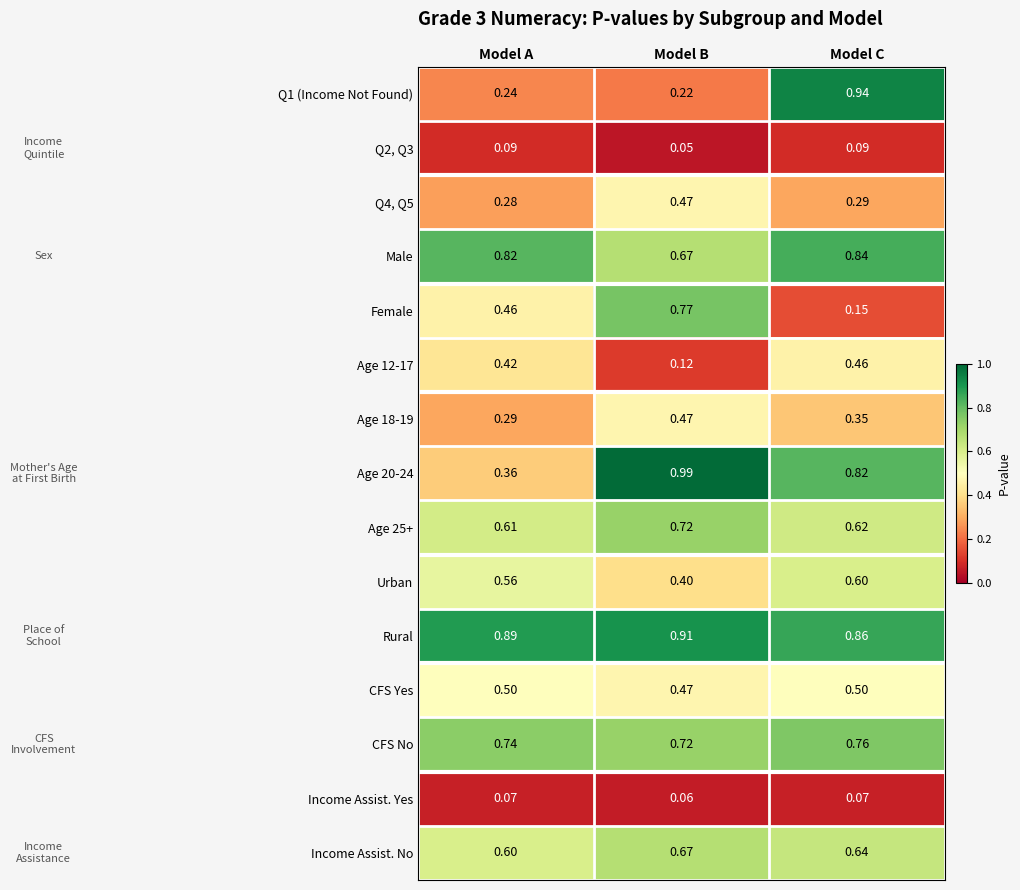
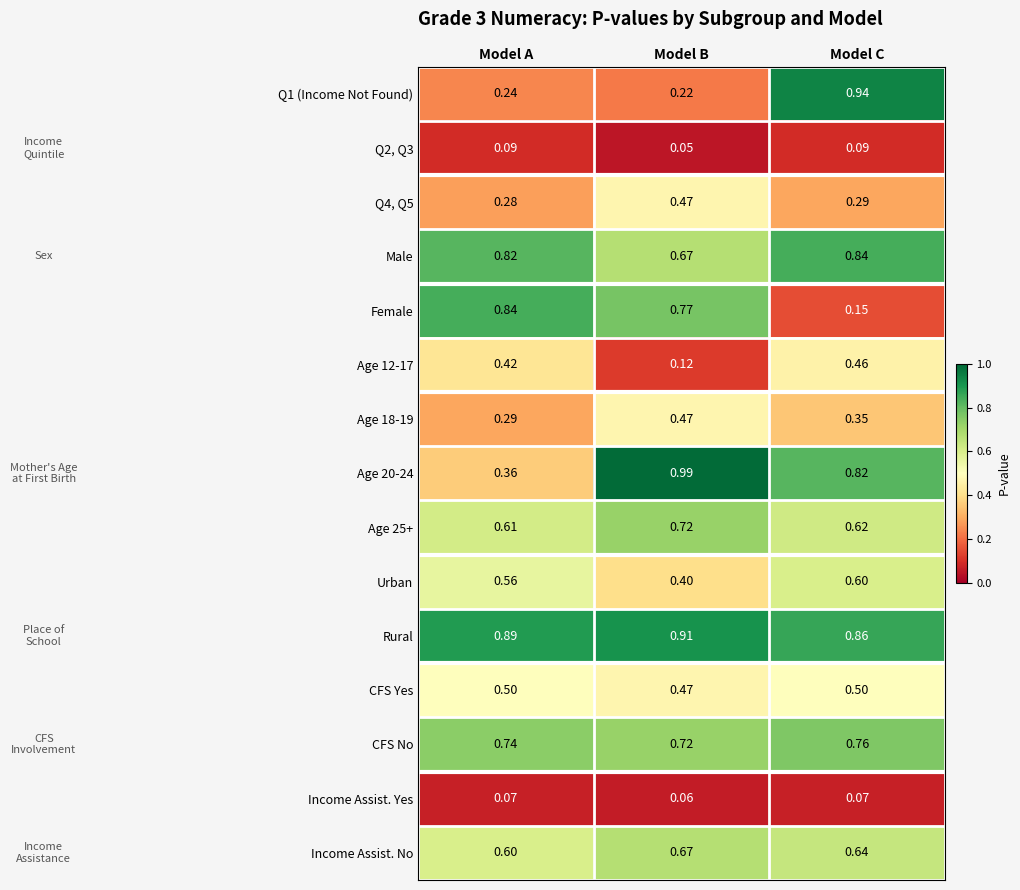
  {
    "Q1 (Income Not Found)": {
      "Model A": 0.24,
      "Model B": 0.22,
      "Model C": 0.94
    },
    "Q2, Q3": {
      "Model A": 0.09,
      "Model B": 0.05,
      "Model C": 0.09
    },
    "Q4, Q5": {
      "Model A": 0.28,
      "Model B": 0.47,
      "Model C": 0.29
    },
    "Male": {
      "Model A": 0.82,
      "Model B": 0.67,
      "Model C": 0.84
    },
    "Female": {
-     "Model A": 0.46,
+     "Model A": 0.84,
      "Model B": 0.77,
      "Model C": 0.15
    },
    "Age 12-17": {
      "Model A": 0.42,
      "Model B": 0.12,
      "Model C": 0.46
    },
    "Age 18-19": {
      "Model A": 0.29,
      "Model B": 0.47,
      "Model C": 0.35
    },
    "Age 20-24": {
      "Model A": 0.36,
      "Model B": 0.99,
      "Model C": 0.82
    },
    "Age 25+": {
      "Model A": 0.61,
      "Model B": 0.72,
      "Model C": 0.62
    },
    "Urban": {
      "Model A": 0.56,
      "Model B": 0.40,
      "Model C": 0.60
    },
    "Rural": {
      "Model A": 0.89,
      "Model B": 0.91,
      "Model C": 0.86
    },
    "CFS Yes": {
      "Model A": 0.50,
      "Model B": 0.47,
      "Model C": 0.50
    },
    "CFS No": {
      "Model A": 0.74,
      "Model B": 0.72,
      "Model C": 0.76
    },
    "Income Assist. Yes": {
      "Model A": 0.07,
      "Model B": 0.06,
      "Model C": 0.07
    },
    "Income Assist. No": {
      "Model A": 0.60,
      "Model B": 0.67,
      "Model C": 0.64
    }
  }
